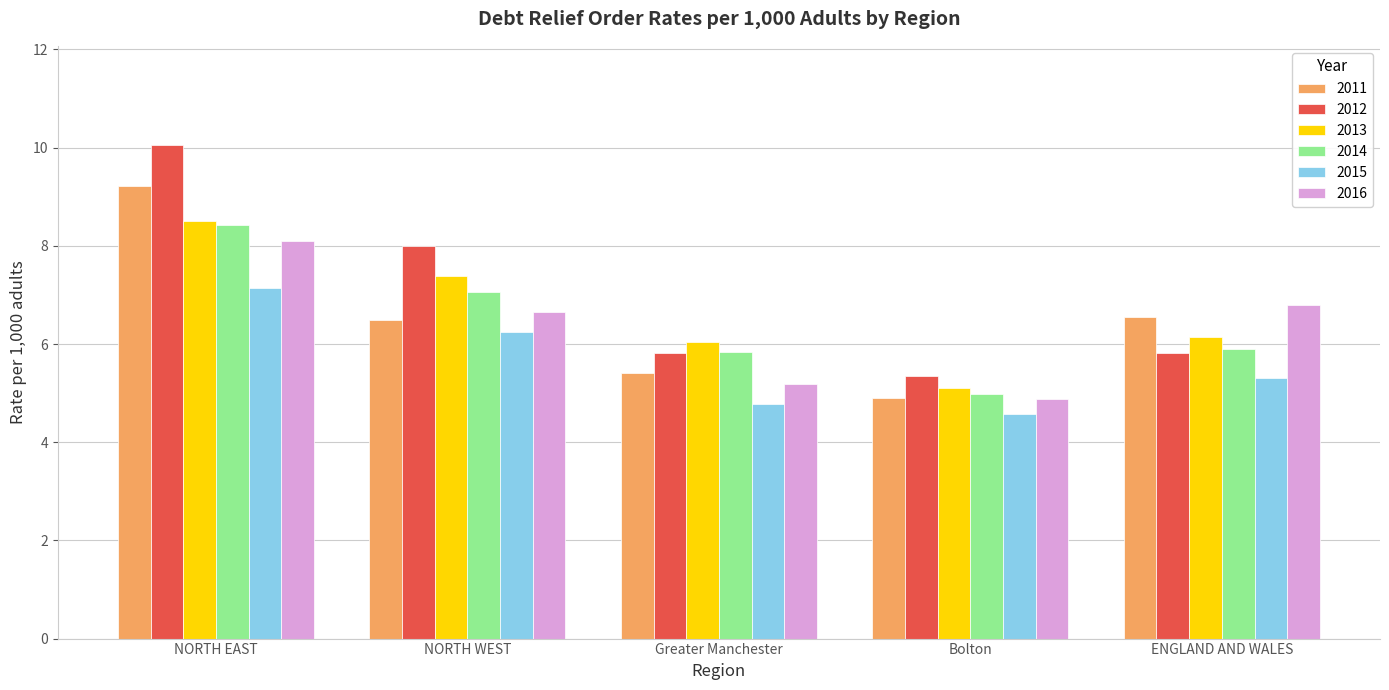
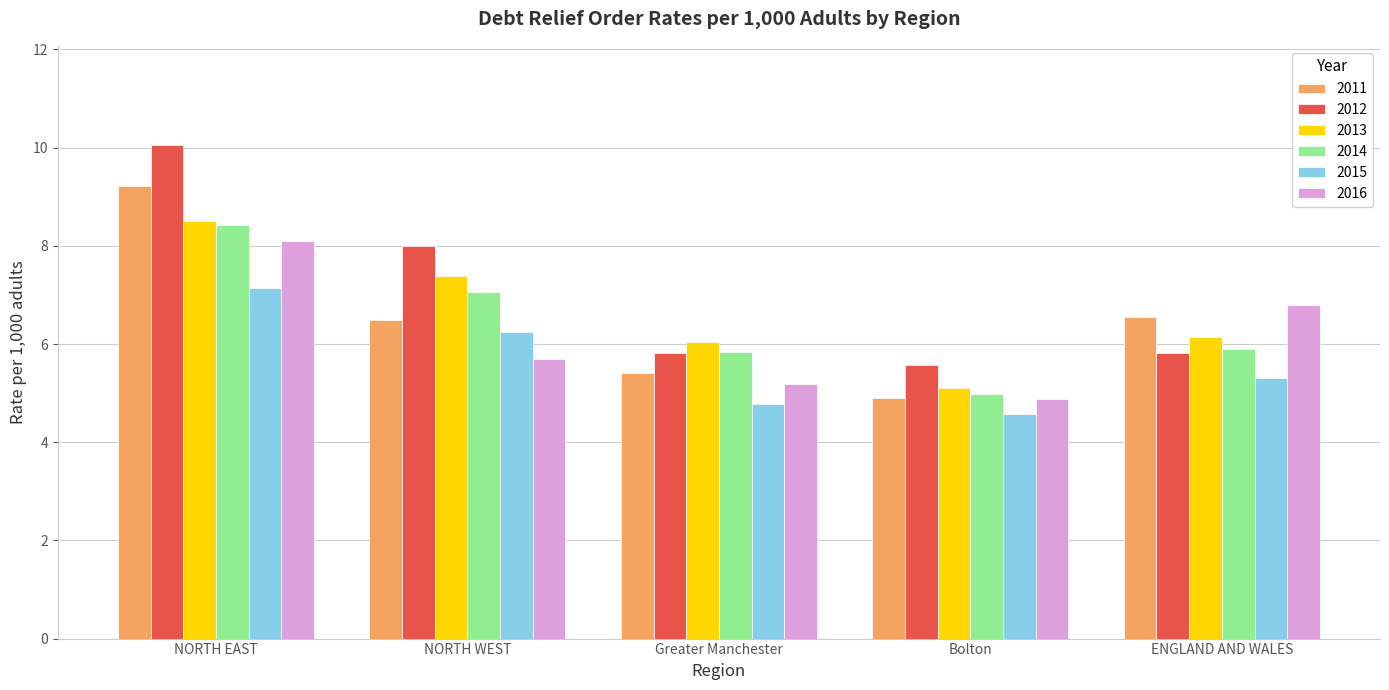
  {
    "2011": {
      "NORTH EAST": 9.2,
      "NORTH WEST": 6.5,
      "Greater Manchester": 5.4,
      "Bolton": 4.9,
      "ENGLAND AND WALES": 6.6
    },
    "2012": {
      "NORTH EAST": 10.1,
      "NORTH WEST": 8.0,
      "Greater Manchester": 5.8,
-     "Bolton": 5.3,
+     "Bolton": 5.6,
      "ENGLAND AND WALES": 5.8
    },
    "2013": {
      "NORTH EAST": 8.5,
      "NORTH WEST": 7.4,
      "Greater Manchester": 6.0,
      "Bolton": 5.1,
      "ENGLAND AND WALES": 6.1
    },
    "2014": {
      "NORTH EAST": 8.4,
      "NORTH WEST": 7.1,
      "Greater Manchester": 5.8,
      "Bolton": 5.0,
      "ENGLAND AND WALES": 5.9
    },
    "2015": {
      "NORTH EAST": 7.1,
      "NORTH WEST": 6.2,
      "Greater Manchester": 4.8,
      "Bolton": 4.6,
      "ENGLAND AND WALES": 5.3
    },
    "2016": {
      "NORTH EAST": 8.1,
-     "NORTH WEST": 6.7,
+     "NORTH WEST": 5.7,
      "Greater Manchester": 5.2,
      "Bolton": 4.9,
      "ENGLAND AND WALES": 6.8
    }
  }
